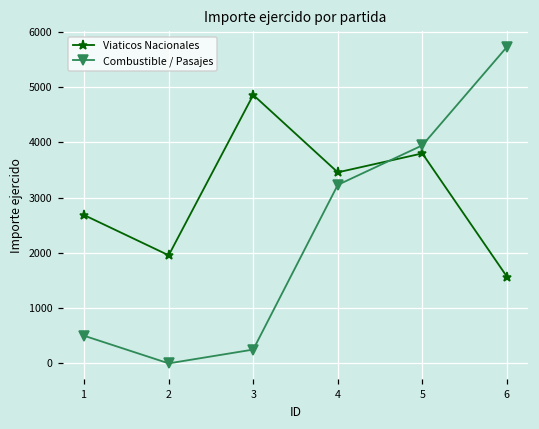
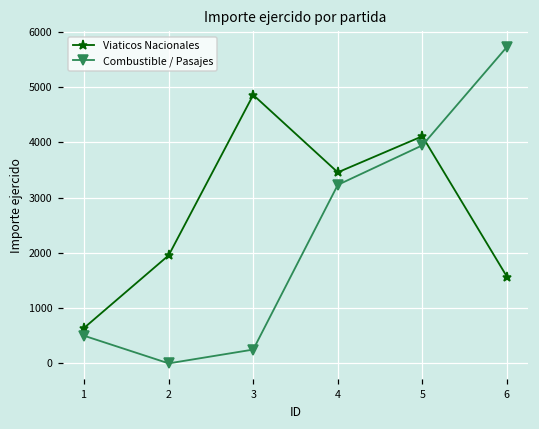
  {
    "Viaticos Nacionales": {
-     "1": 2700,
+     "1": 600,
      "2": 2000,
      "3": 4900,
      "4": 3500,
-     "5": 3800,
+     "5": 4100,
      "6": 1600
    },
    "Combustible / Pasajes": {
      "1": 500,
      "2": 0,
      "3": 300,
      "4": 3200,
      "5": 3900,
      "6": 5700
    }
  }
